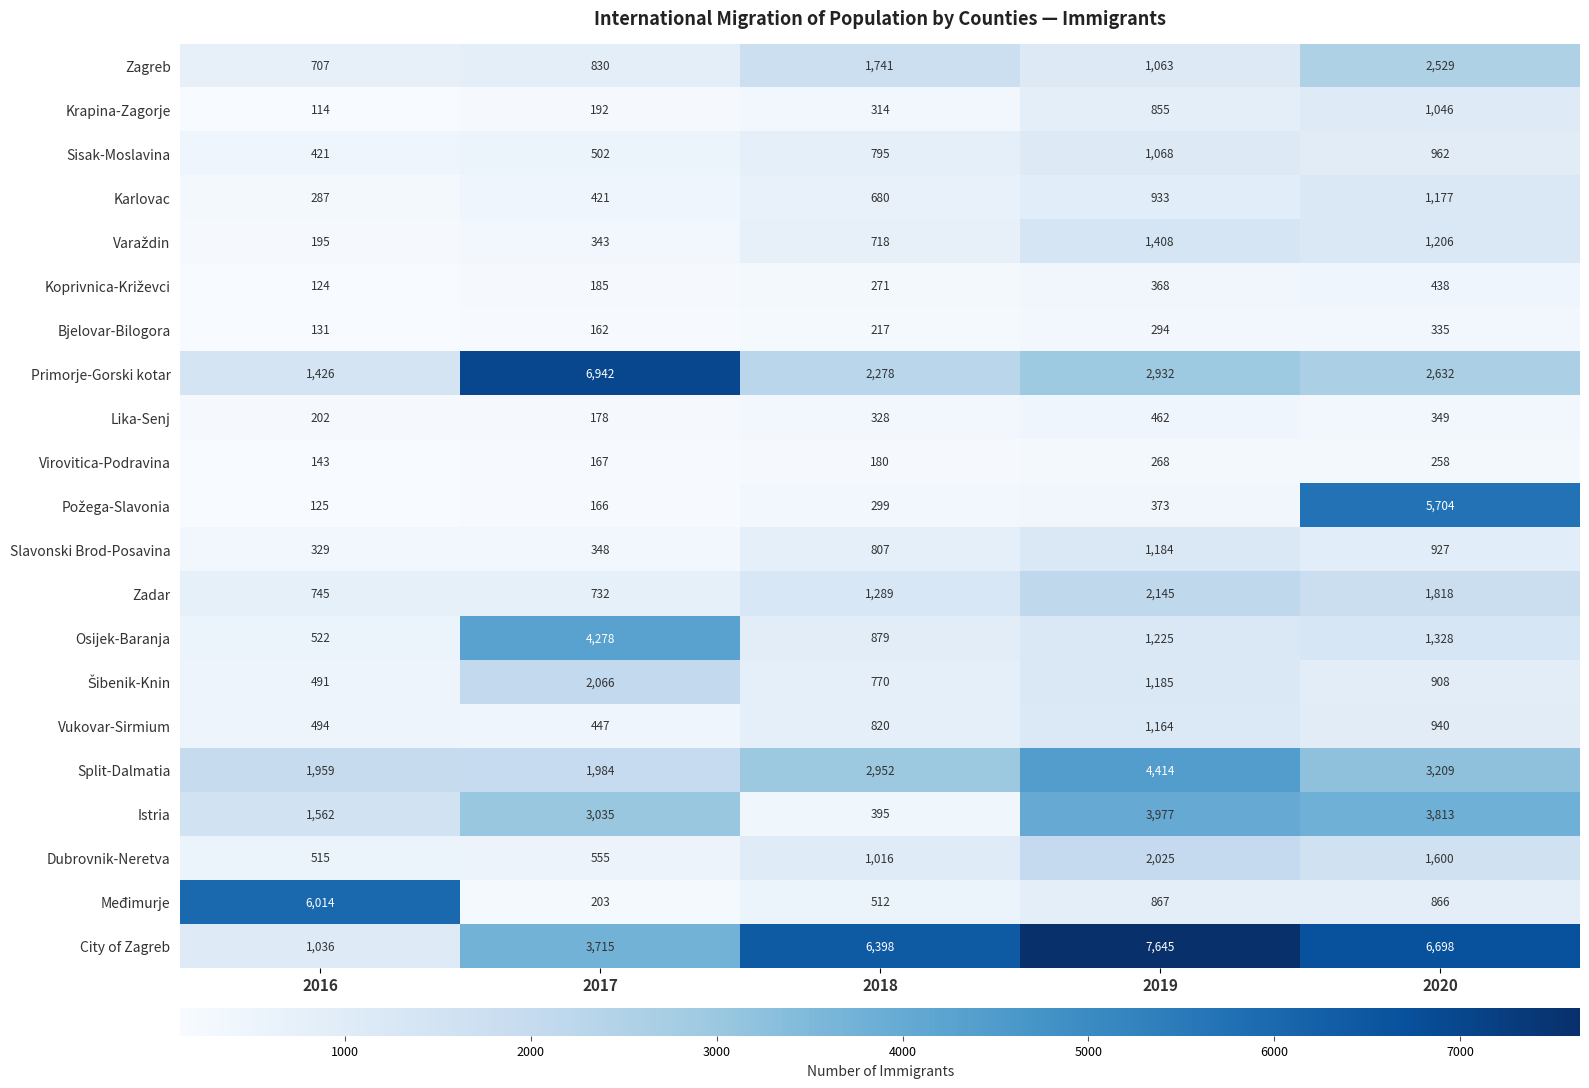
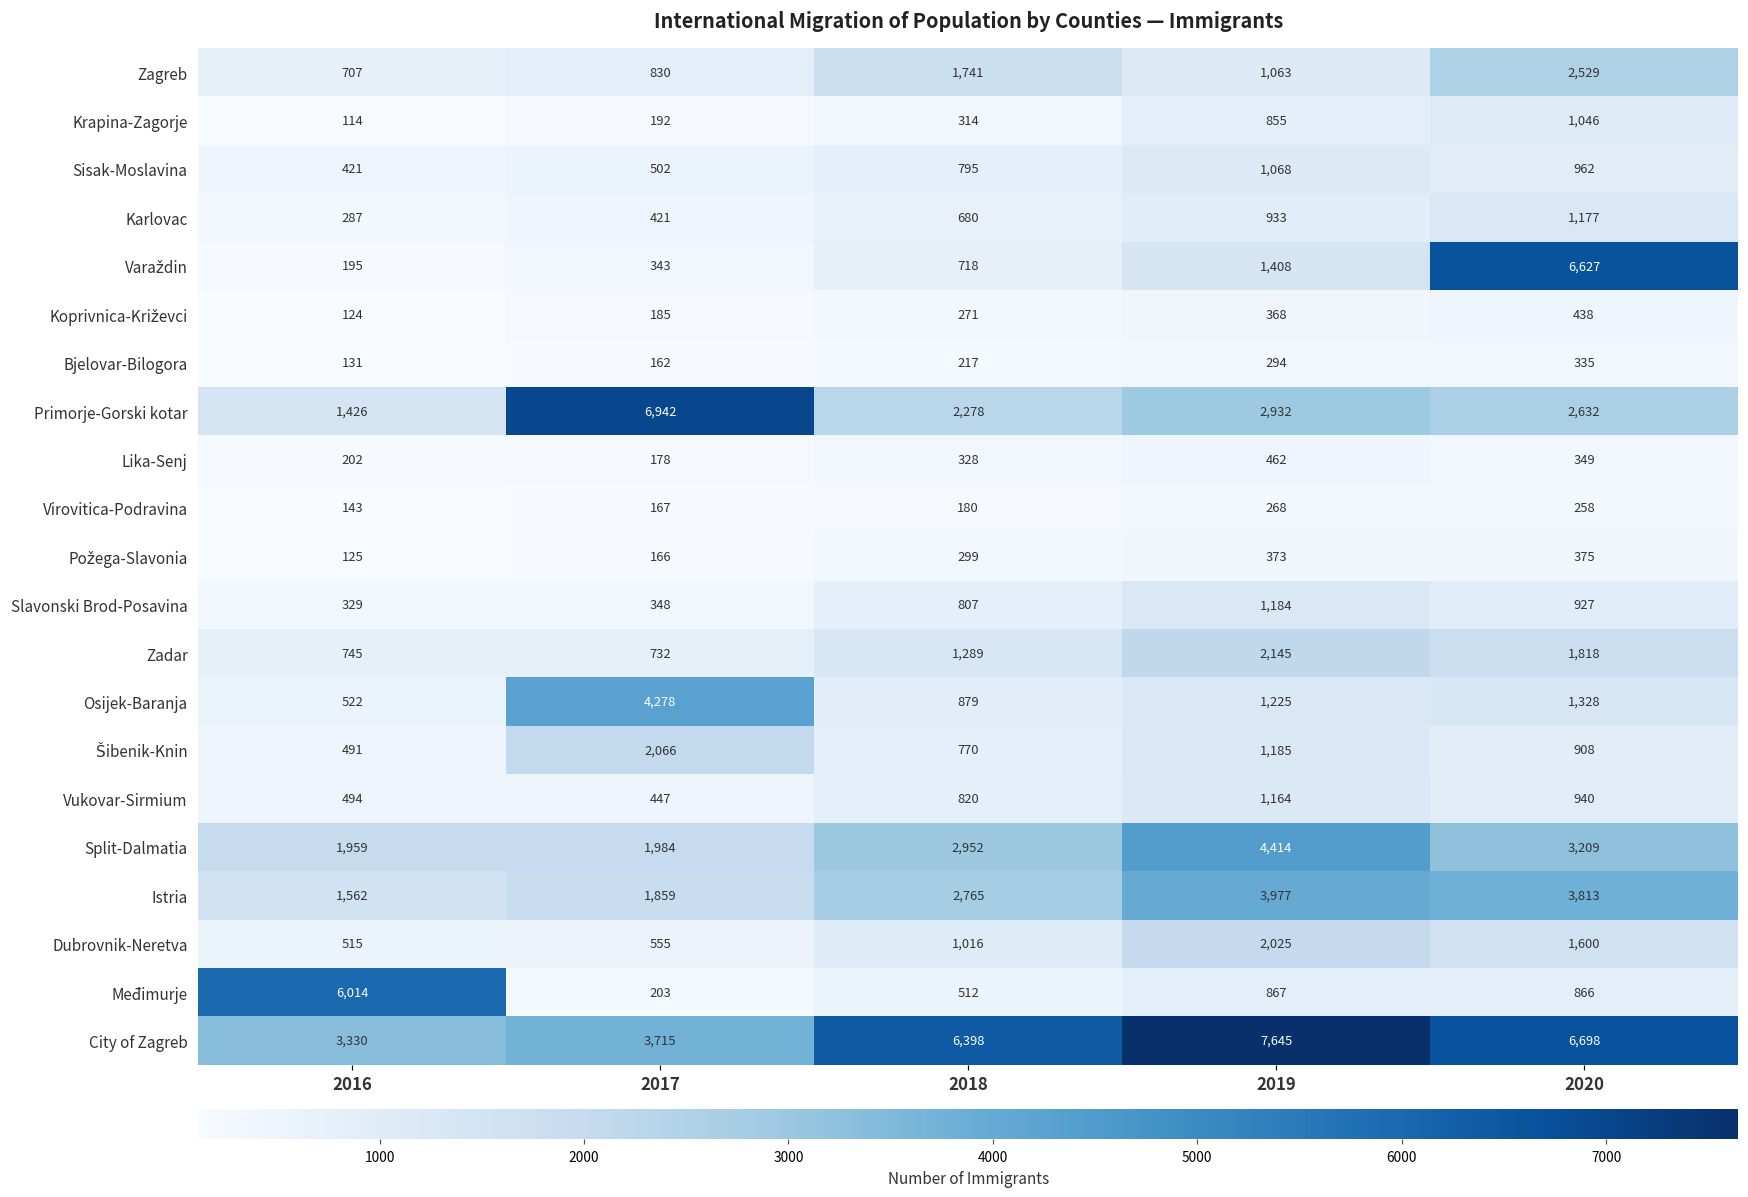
  {
    "Zagreb": {
      "2016": "707",
      "2017": "830",
      "2018": "1,741",
      "2019": "1,063",
      "2020": "2,529"
    },
    "Krapina-Zagorje": {
      "2016": "114",
      "2017": "192",
      "2018": "314",
      "2019": "855",
      "2020": "1,046"
    },
    "Sisak-Moslavina": {
      "2016": "421",
      "2017": "502",
      "2018": "795",
      "2019": "1,068",
      "2020": "962"
    },
    "Karlovac": {
      "2016": "287",
      "2017": "421",
      "2018": "680",
      "2019": "933",
      "2020": "1,177"
    },
    "Varaždin": {
      "2016": "195",
      "2017": "343",
      "2018": "718",
      "2019": "1,408",
-     "2020": "1,206"
+     "2020": "6,627"
    },
    "Koprivnica-Križevci": {
      "2016": "124",
      "2017": "185",
      "2018": "271",
      "2019": "368",
      "2020": "438"
    },
    "Bjelovar-Bilogora": {
      "2016": "131",
      "2017": "162",
      "2018": "217",
      "2019": "294",
      "2020": "335"
    },
    "Primorje-Gorski kotar": {
      "2016": "1,426",
      "2017": "6,942",
      "2018": "2,278",
      "2019": "2,932",
      "2020": "2,632"
    },
    "Lika-Senj": {
      "2016": "202",
      "2017": "178",
      "2018": "328",
      "2019": "462",
      "2020": "349"
    },
    "Virovitica-Podravina": {
      "2016": "143",
      "2017": "167",
      "2018": "180",
      "2019": "268",
      "2020": "258"
    },
    "Požega-Slavonia": {
      "2016": "125",
      "2017": "166",
      "2018": "299",
      "2019": "373",
-     "2020": "5,704"
+     "2020": "375"
    },
    "Slavonski Brod-Posavina": {
      "2016": "329",
      "2017": "348",
      "2018": "807",
      "2019": "1,184",
      "2020": "927"
    },
    "Zadar": {
      "2016": "745",
      "2017": "732",
      "2018": "1,289",
      "2019": "2,145",
      "2020": "1,818"
    },
    "Osijek-Baranja": {
      "2016": "522",
      "2017": "4,278",
      "2018": "879",
      "2019": "1,225",
      "2020": "1,328"
    },
    "Šibenik-Knin": {
      "2016": "491",
      "2017": "2,066",
      "2018": "770",
      "2019": "1,185",
      "2020": "908"
    },
    "Vukovar-Sirmium": {
      "2016": "494",
      "2017": "447",
      "2018": "820",
      "2019": "1,164",
      "2020": "940"
    },
    "Split-Dalmatia": {
      "2016": "1,959",
      "2017": "1,984",
      "2018": "2,952",
      "2019": "4,414",
      "2020": "3,209"
    },
    "Istria": {
      "2016": "1,562",
-     "2017": "3,035",
-     "2018": "395",
+     "2017": "1,859",
+     "2018": "2,765",
      "2019": "3,977",
      "2020": "3,813"
    },
    "Dubrovnik-Neretva": {
      "2016": "515",
      "2017": "555",
      "2018": "1,016",
      "2019": "2,025",
      "2020": "1,600"
    },
    "Međimurje": {
      "2016": "6,014",
      "2017": "203",
      "2018": "512",
      "2019": "867",
      "2020": "866"
    },
    "City of Zagreb": {
-     "2016": "1,036",
+     "2016": "3,330",
      "2017": "3,715",
      "2018": "6,398",
      "2019": "7,645",
      "2020": "6,698"
    }
  }
